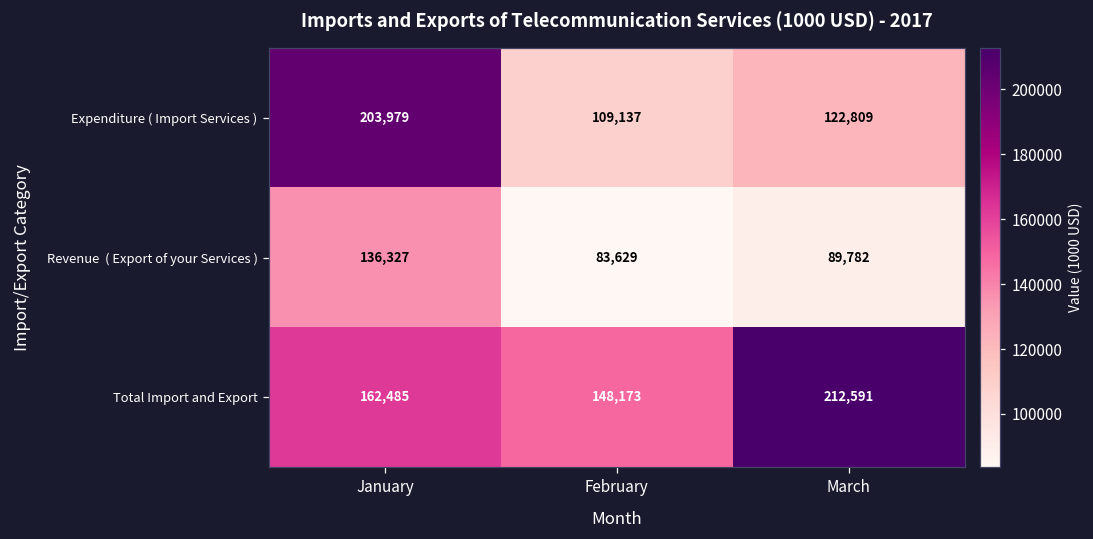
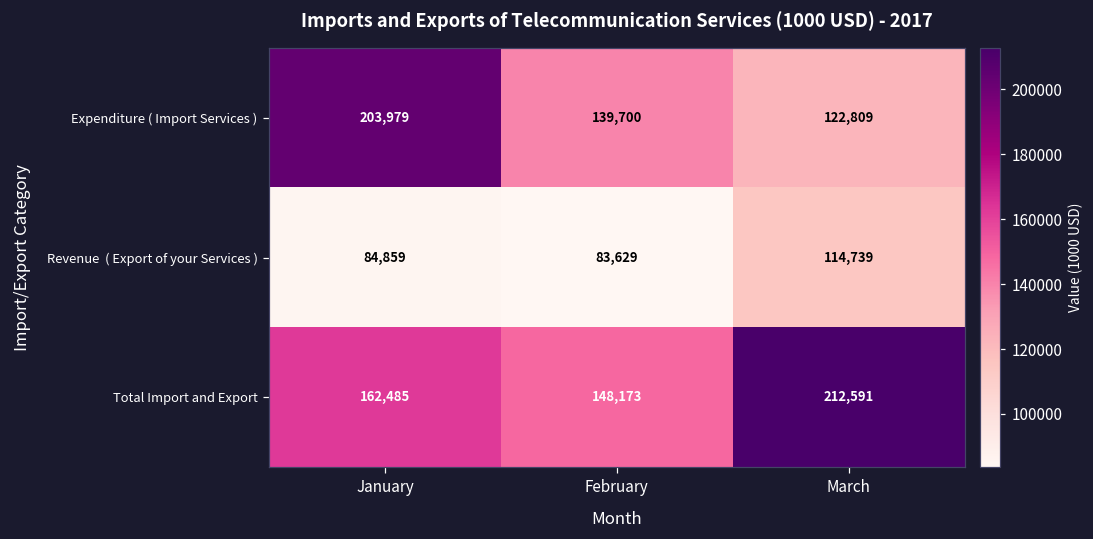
  {
    "Expenditure ( Import Services )": {
      "January": "203,979",
-     "February": "109,137",
+     "February": "139,700",
      "March": "122,809"
    },
    "Revenue ( Export of your Services )": {
-     "January": "136,327",
+     "January": "84,859",
      "February": "83,629",
-     "March": "89,782"
+     "March": "114,739"
    },
    "Total Import and Export": {
      "January": "162,485",
      "February": "148,173",
      "March": "212,591"
    }
  }
